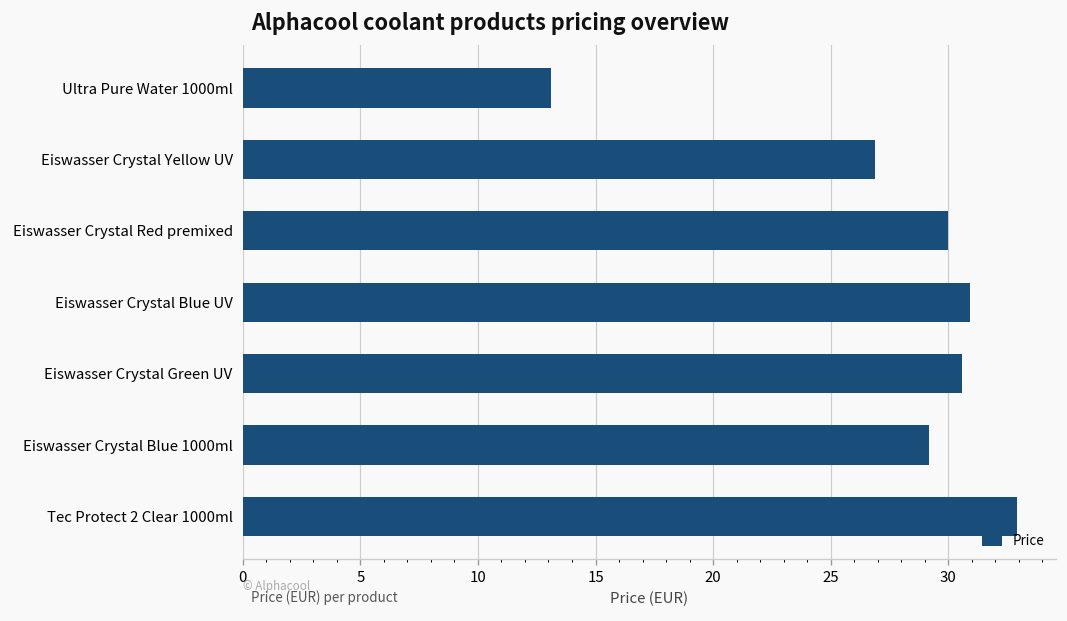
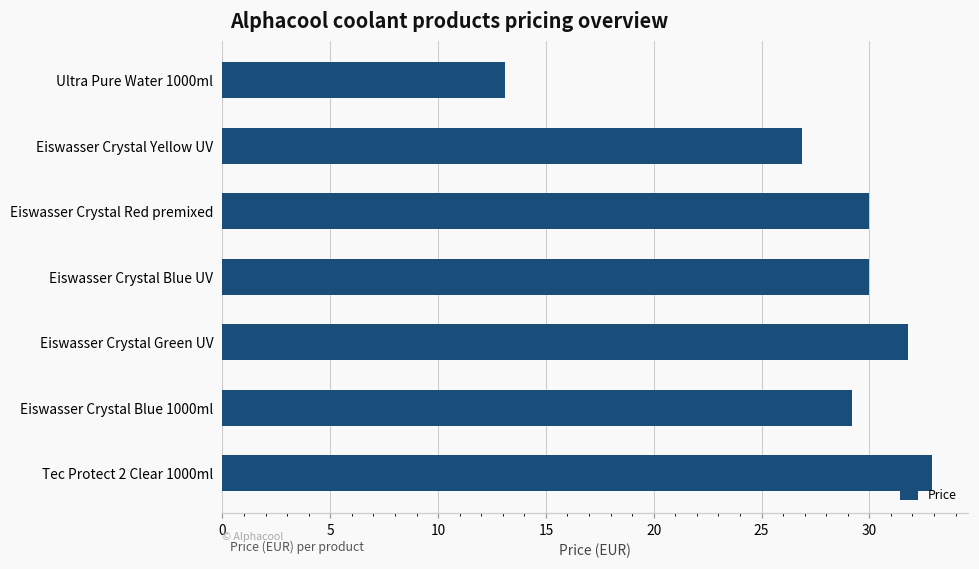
  {
    "Ultra Pure Water 1000ml": 13.1,
    "Eiswasser Crystal Yellow UV": 26.9,
    "Eiswasser Crystal Red premixed": 30.0,
-   "Eiswasser Crystal Blue UV": 30.9,
-   "Eiswasser Crystal Green UV": 30.6,
+   "Eiswasser Crystal Blue UV": 30.0,
+   "Eiswasser Crystal Green UV": 31.8,
    "Eiswasser Crystal Blue 1000ml": 29.2,
    "Tec Protect 2 Clear 1000ml": 32.9
  }
